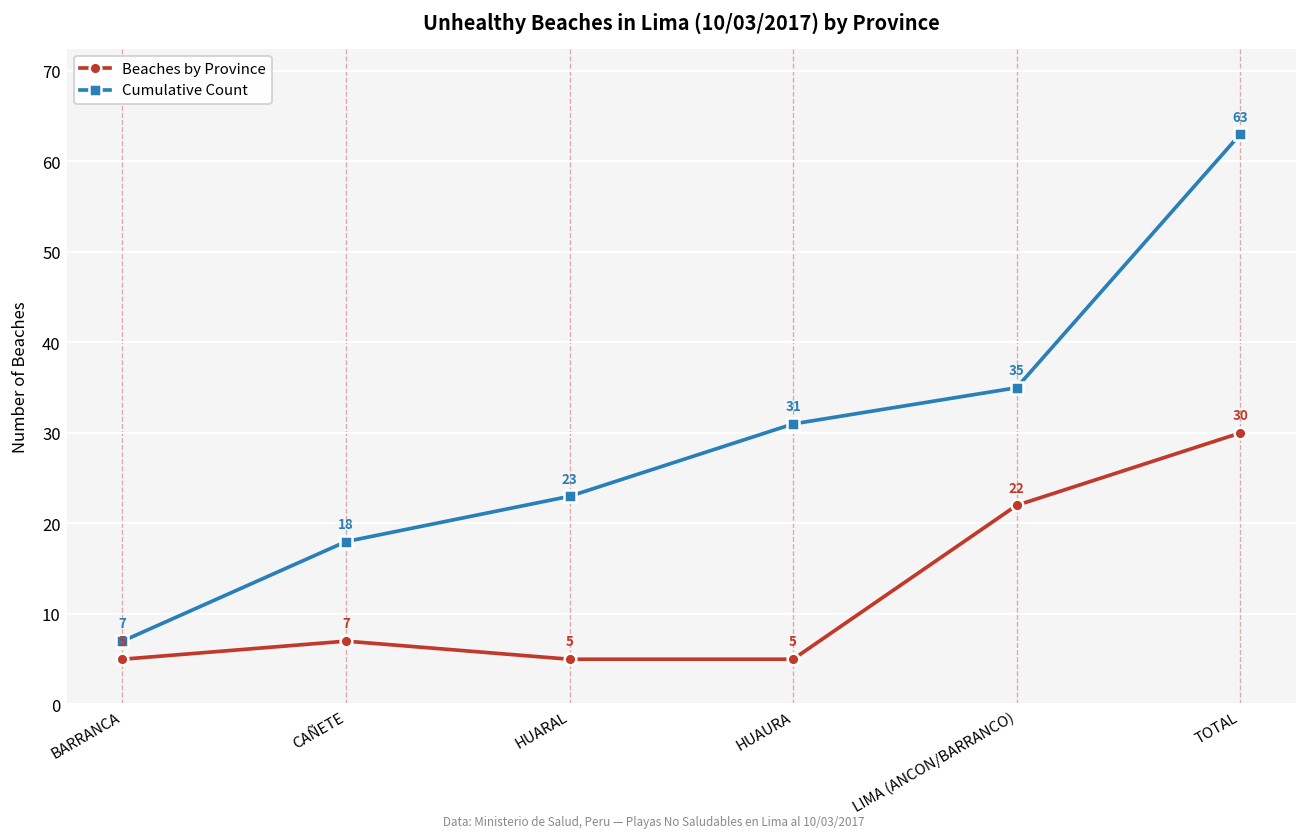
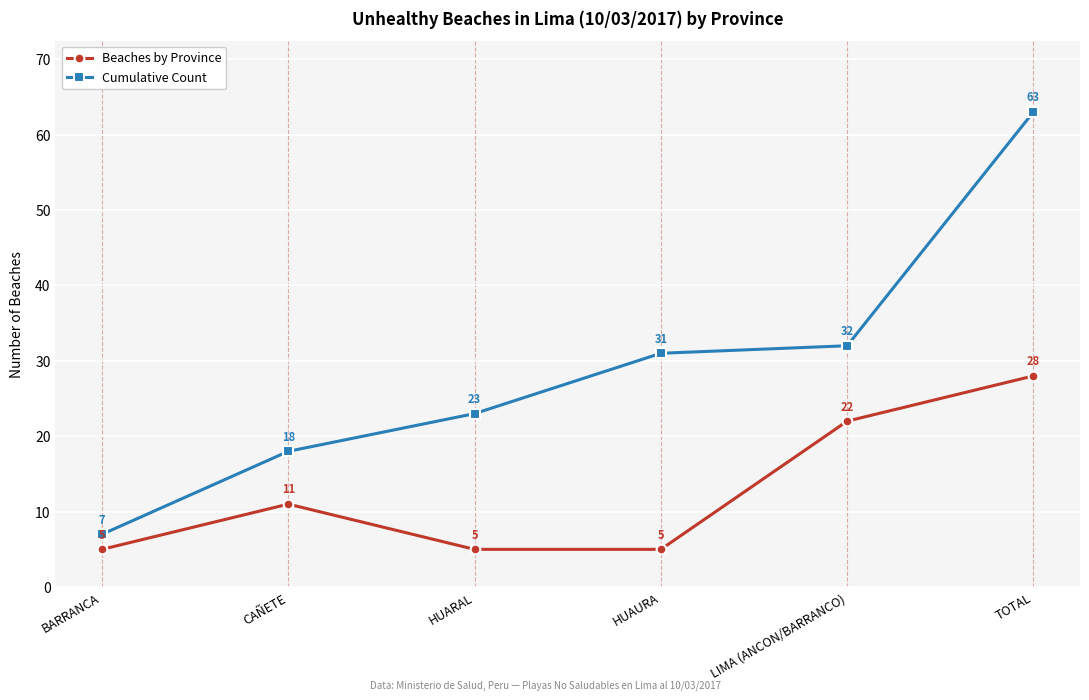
  {
    "Beaches by Province": {
-     "CAÑETE": 7,
+     "CAÑETE": 11,
      "HUARAL": 5,
      "HUAURA": 5,
      "LIMA (ANCON/BARRANCO)": 22,
-     "TOTAL": 30
+     "TOTAL": 28
    },
    "Cumulative Count": {
      "BARRANCA": 7,
      "CAÑETE": 18,
      "HUARAL": 23,
      "HUAURA": 31,
-     "LIMA (ANCON/BARRANCO)": 35,
+     "LIMA (ANCON/BARRANCO)": 32,
      "TOTAL": 63
    }
  }
